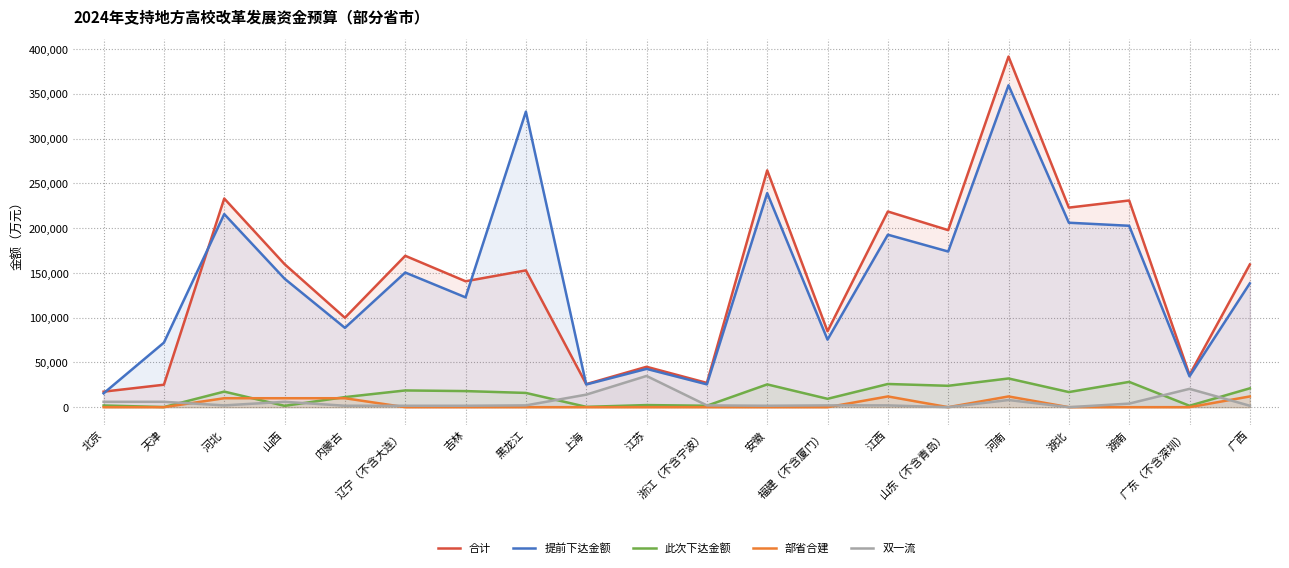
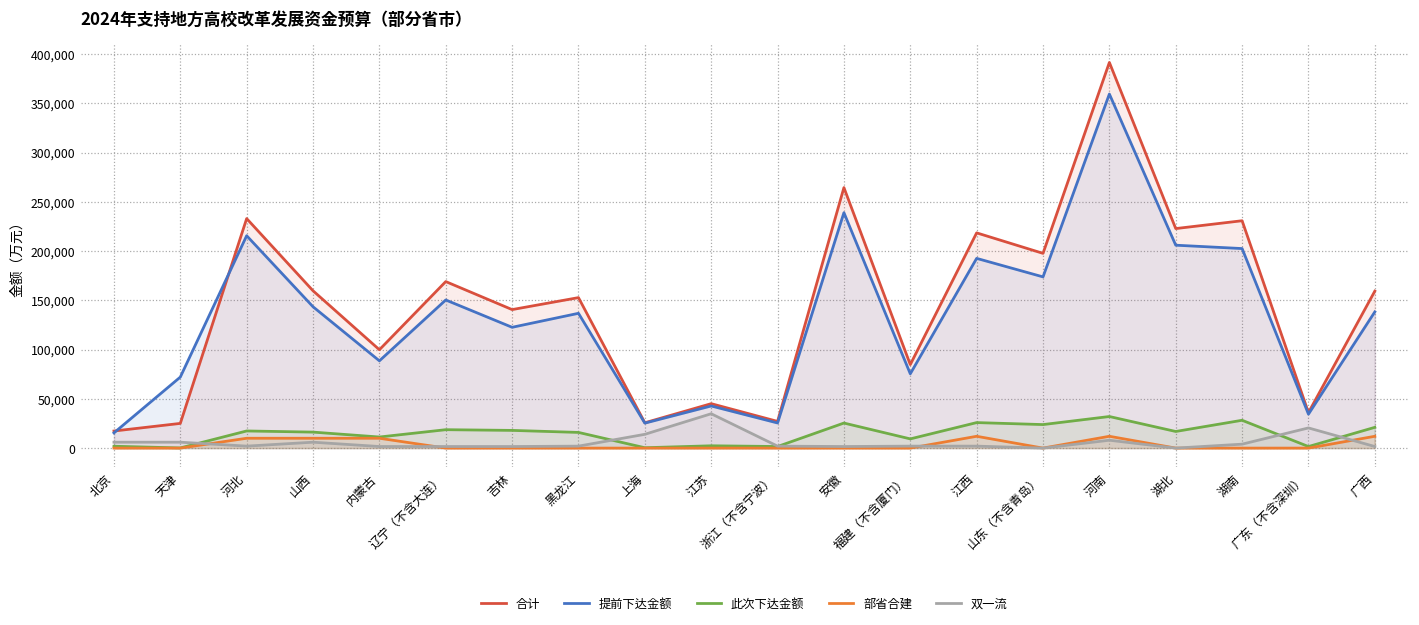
  {
    "提前下达金额": {
      "天津": "70,000",
      "河北": "220,000",
      "山西": "140,000",
      "内蒙古": "90,000",
      "辽宁（不含大连）": "150,000",
      "吉林": "120,000",
-     "黑龙江": "330,000",
+     "黑龙江": "140,000",
      "安徽": "240,000",
      "福建（不含厦门）": "80,000",
      "江西": "190,000",
      "山东（不含青岛）": "170,000",
      "河南": "360,000",
      "湖北": "210,000",
      "湖南": "200,000",
      "广西": "140,000"
    },
    "此次下达金额": {
      "河北": "20,000",
-     "山西": "0",
+     "山西": "20,000",
      "辽宁（不含大连）": "20,000",
      "吉林": "20,000",
      "黑龙江": "20,000",
      "安徽": "30,000",
      "福建（不含厦门）": "10,000",
      "江西": "30,000",
      "山东（不含青岛）": "20,000",
      "河南": "30,000",
      "湖北": "20,000",
      "湖南": "30,000",
      "广西": "20,000"
    },
    "双一流": {
      "北京": "10,000",
      "天津": "10,000",
      "河北": "0",
      "山西": "10,000",
      "内蒙古": "0",
      "上海": "10,000",
      "江苏": "30,000",
      "江西": "0",
      "河南": "10,000",
      "湖南": "0",
      "广东（不含深圳）": "20,000",
      "广西": "0"
    }
  }
